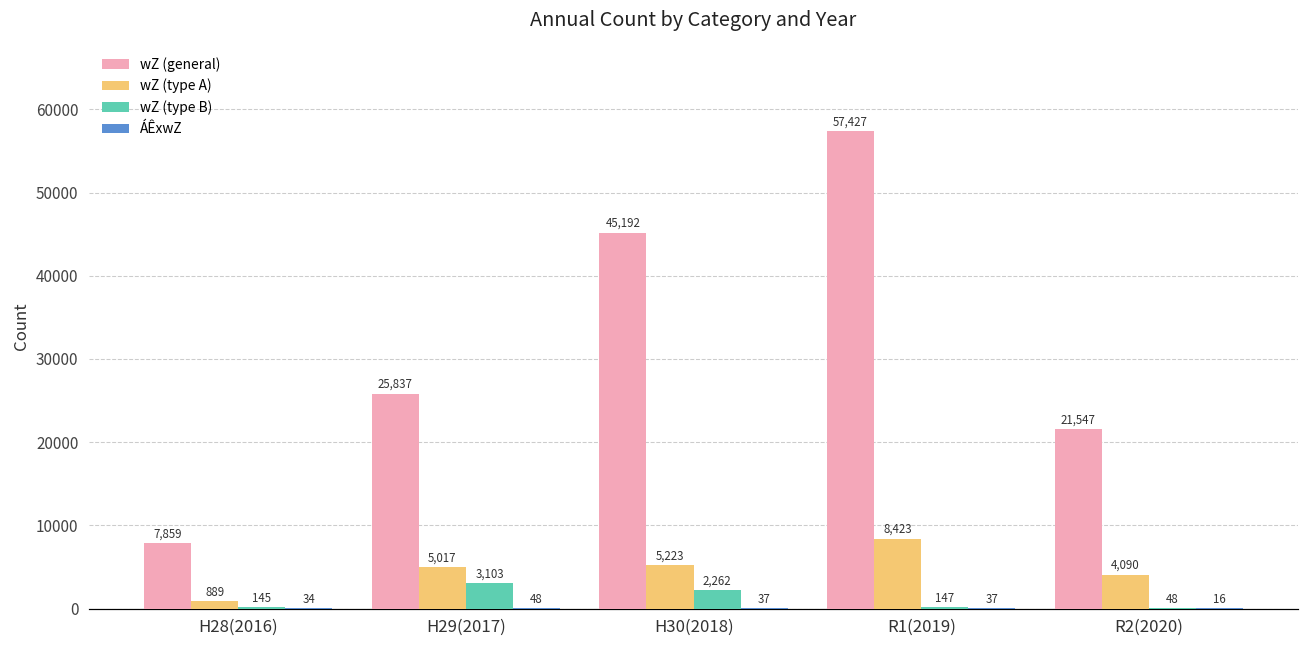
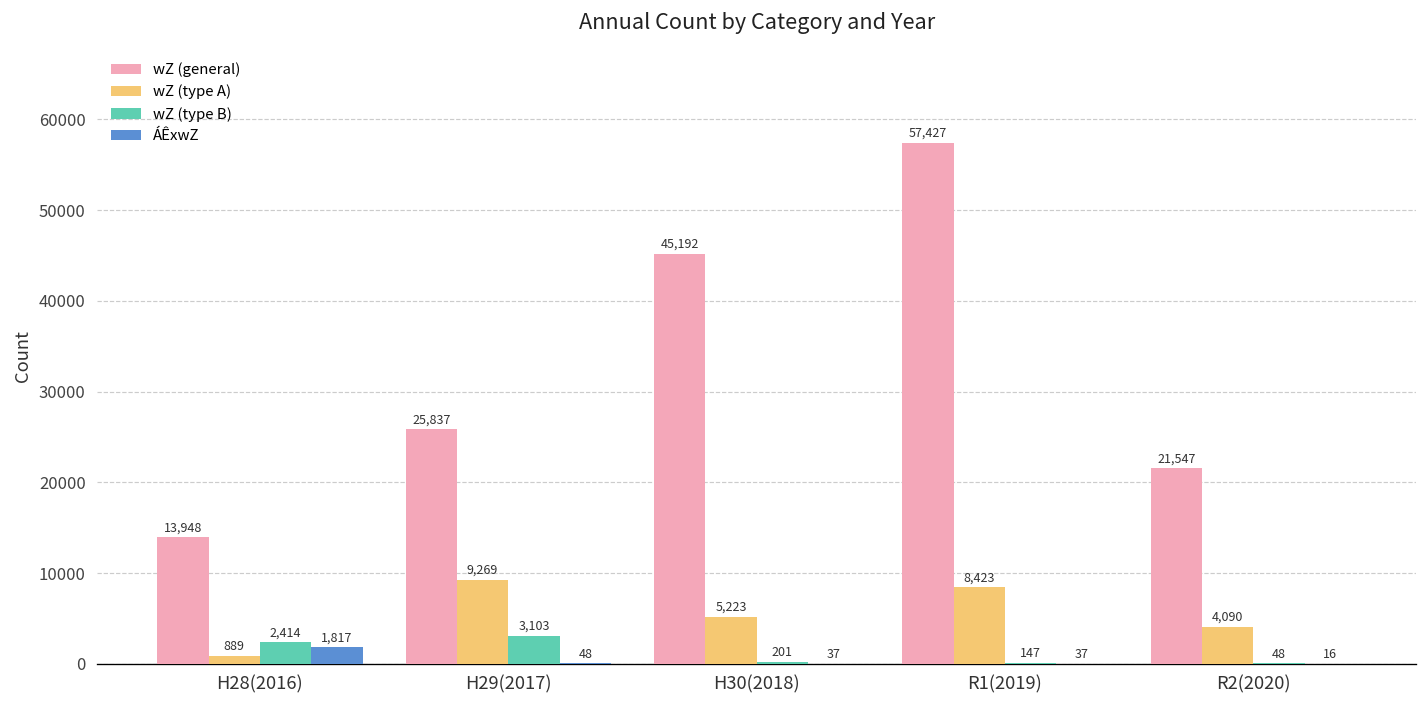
  {
    "wZ (general)": {
-     "H28(2016)": "7,859",
+     "H28(2016)": "13,948",
      "H29(2017)": "25,837",
      "H30(2018)": "45,192",
      "R1(2019)": "57,427",
      "R2(2020)": "21,547"
    },
    "wZ (type A)": {
      "H28(2016)": "889",
-     "H29(2017)": "5,017",
+     "H29(2017)": "9,269",
      "H30(2018)": "5,223",
      "R1(2019)": "8,423",
      "R2(2020)": "4,090"
    },
    "wZ (type B)": {
-     "H28(2016)": "145",
+     "H28(2016)": "2,414",
      "H29(2017)": "3,103",
-     "H30(2018)": "2,262",
+     "H30(2018)": "201",
      "R1(2019)": "147",
      "R2(2020)": "48"
    },
    "ÁÊxwZ": {
-     "H28(2016)": "34",
+     "H28(2016)": "1,817",
      "H29(2017)": "48",
      "H30(2018)": "37",
      "R1(2019)": "37",
      "R2(2020)": "16"
    }
  }
